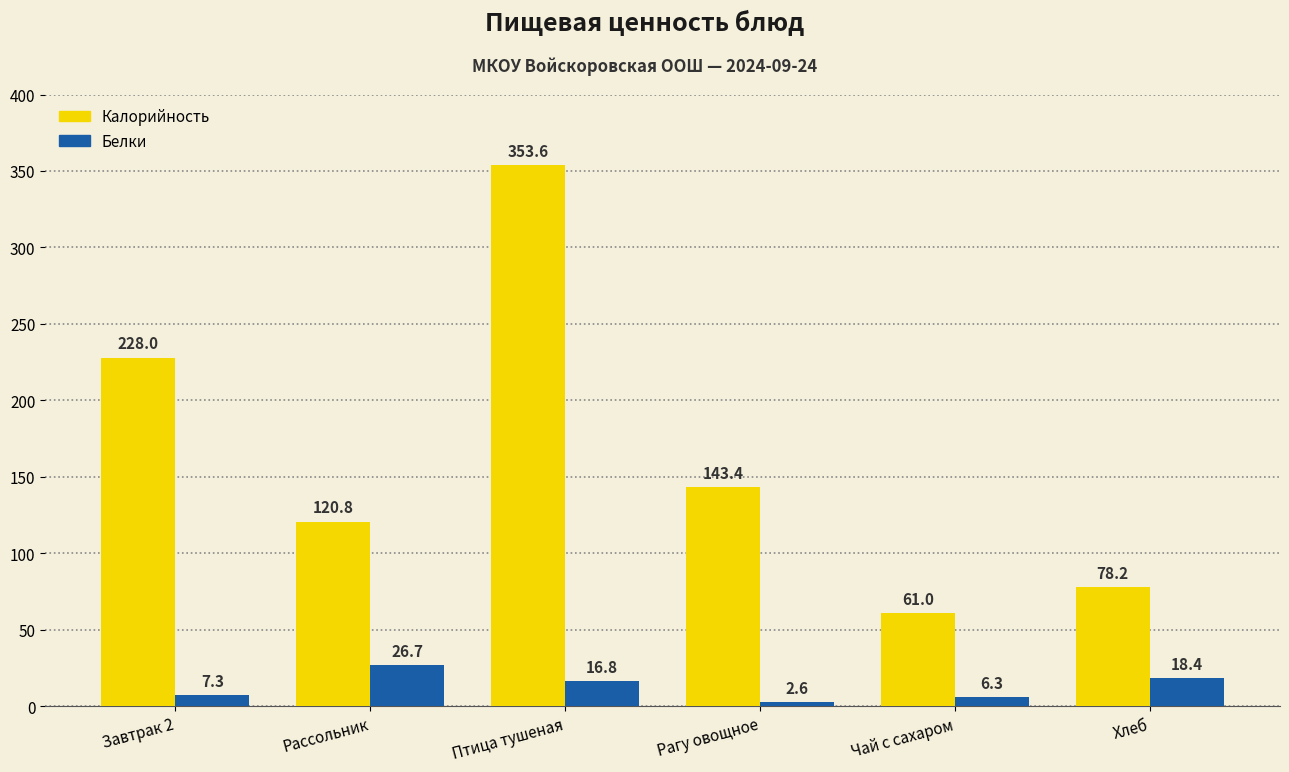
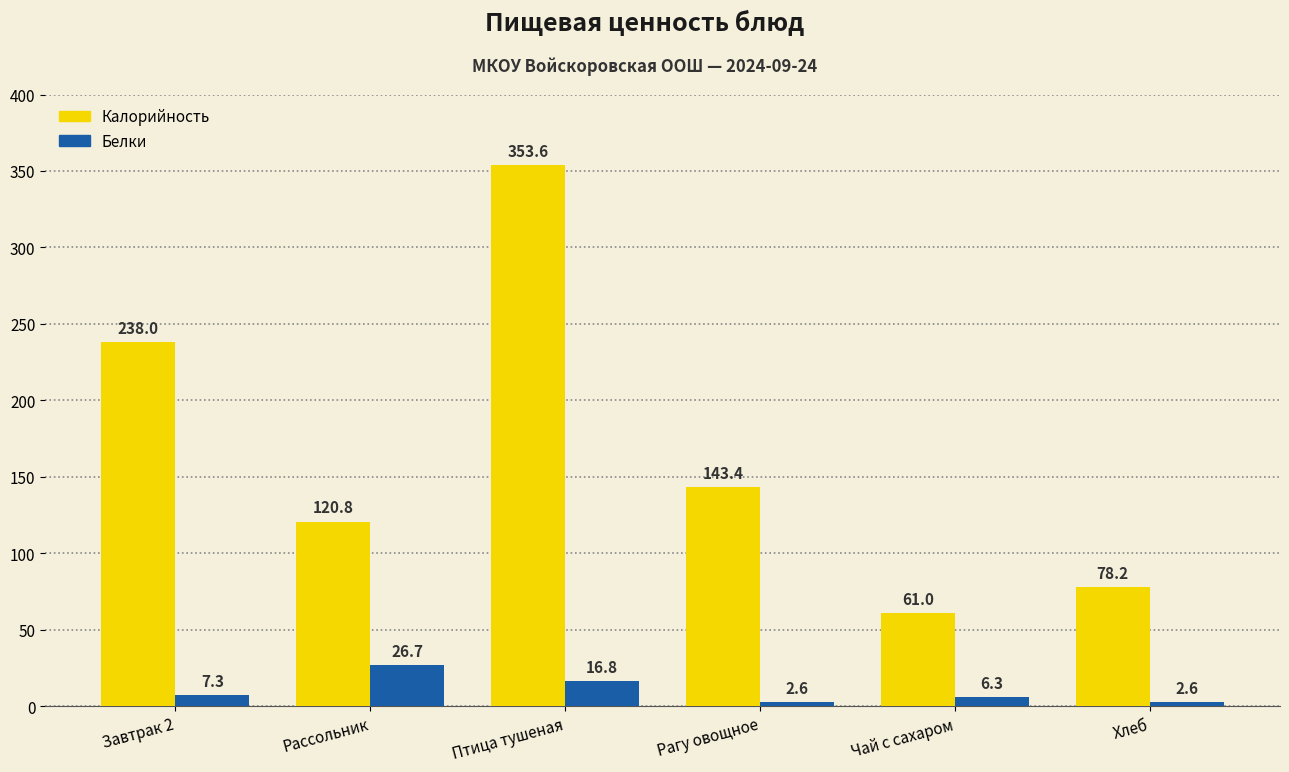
  {
    "Калорийность": {
-     "Завтрак 2": 228.0,
+     "Завтрак 2": 238.0,
      "Рассольник": 120.8,
      "Птица тушеная": 353.6,
      "Рагу овощное": 143.4,
      "Чай с сахаром": 61.0,
      "Хлеб": 78.2
    },
    "Белки": {
      "Завтрак 2": 7.3,
      "Рассольник": 26.7,
      "Птица тушеная": 16.8,
      "Рагу овощное": 2.6,
      "Чай с сахаром": 6.3,
-     "Хлеб": 18.4
+     "Хлеб": 2.6
    }
  }
